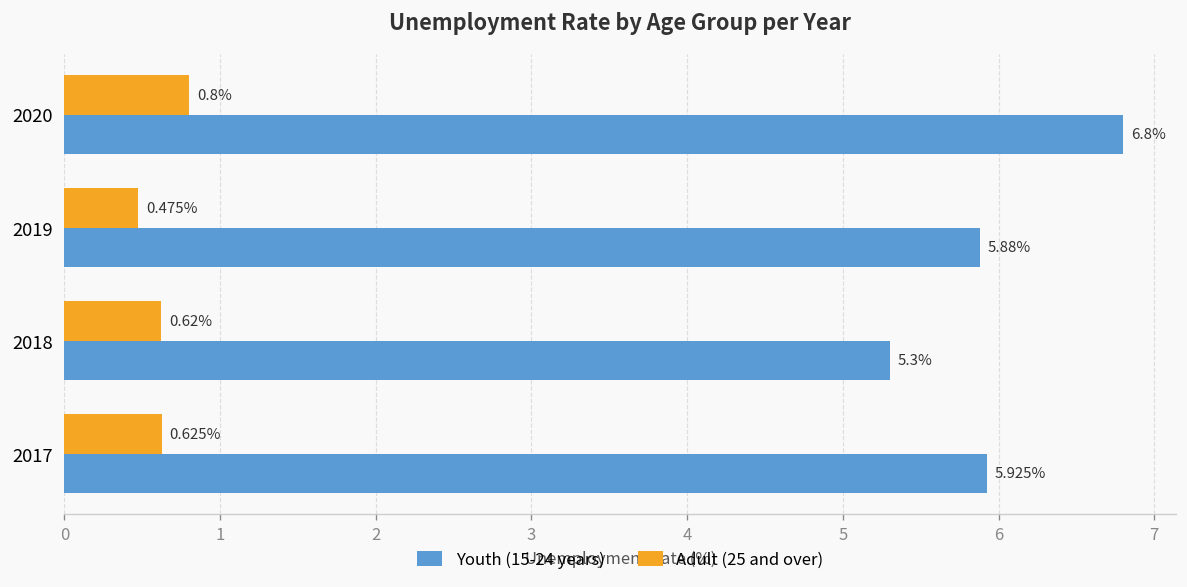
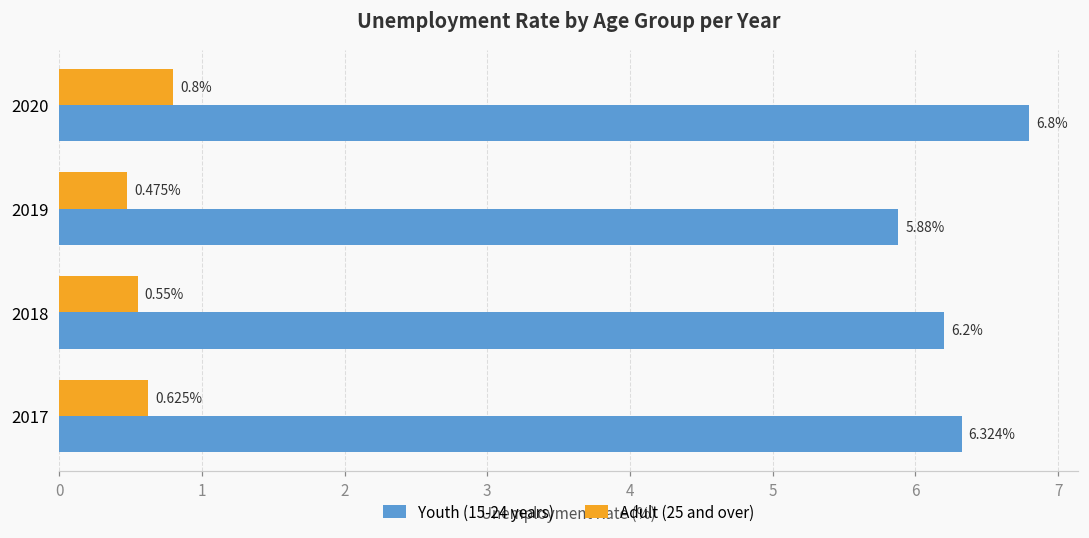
  {
    "Youth (15-24 years)": {
      "2020": "6.8%",
      "2019": "5.88%",
-     "2018": "5.3%",
-     "2017": "5.925%"
+     "2018": "6.2%",
+     "2017": "6.324%"
    },
    "Adult (25 and over)": {
      "2020": "0.8%",
      "2019": "0.475%",
-     "2018": "0.62%",
+     "2018": "0.55%",
      "2017": "0.625%"
    }
  }
